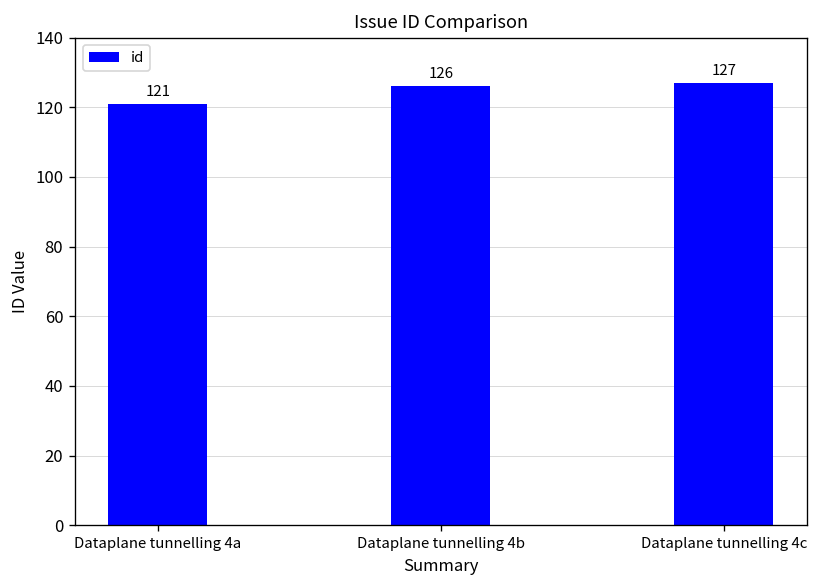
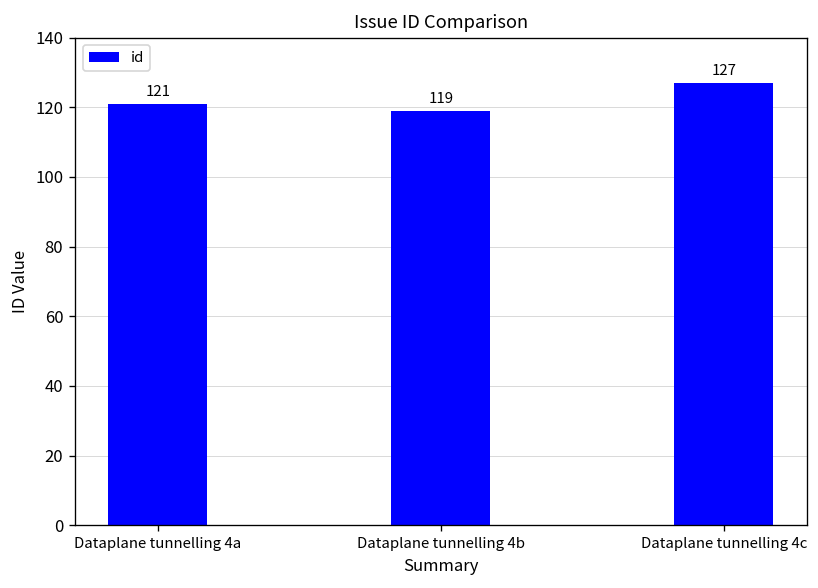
  {
    "Dataplane tunnelling 4a": 121,
-   "Dataplane tunnelling 4b": 126,
+   "Dataplane tunnelling 4b": 119,
    "Dataplane tunnelling 4c": 127
  }
